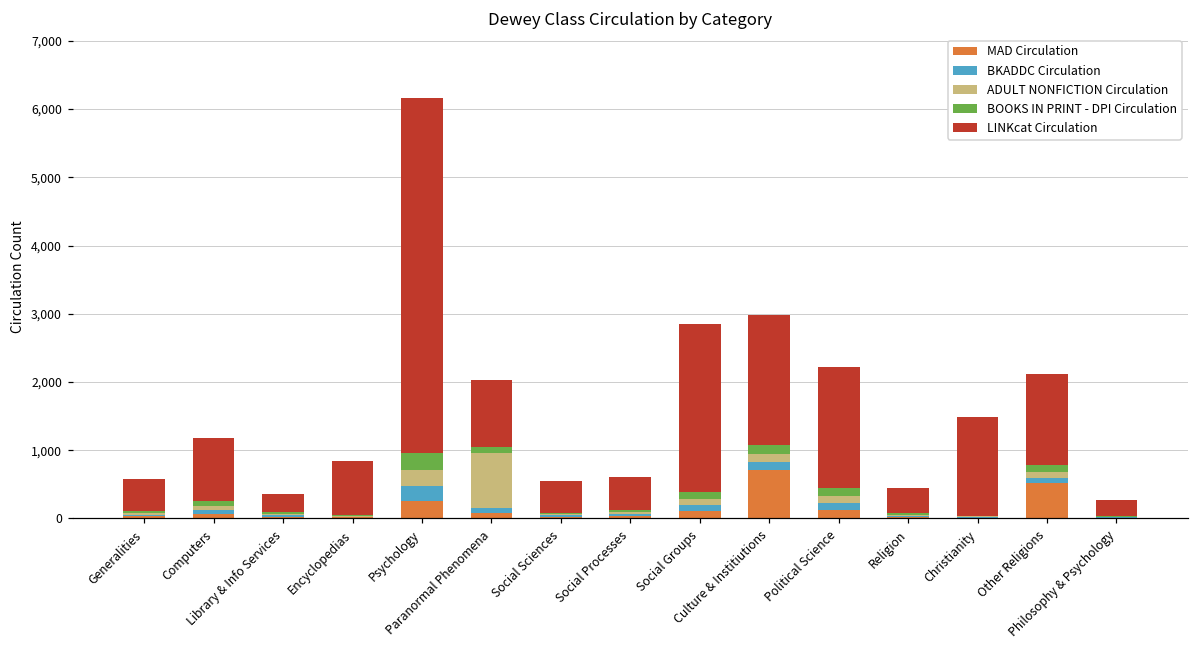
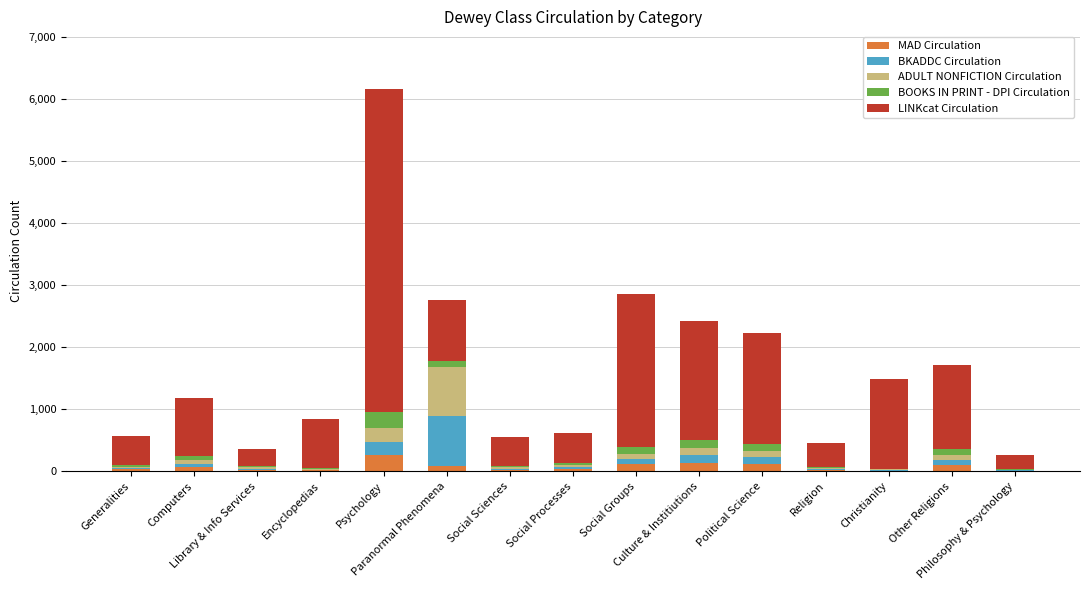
  {
    "MAD Circulation": {
      "Computers": "100",
      "Psychology": "300",
      "Paranormal Phenomena": "100",
      "Social Groups": "100",
-     "Culture & Institiutions": "700",
+     "Culture & Institiutions": "100",
      "Political Science": "100",
-     "Other Religions": "500"
+     "Other Religions": "100"
    },
    "BKADDC Circulation": {
      "Computers": "100",
      "Psychology": "200",
-     "Paranormal Phenomena": "100",
+     "Paranormal Phenomena": "800",
      "Social Groups": "100",
      "Culture & Institiutions": "100",
      "Political Science": "100",
      "Other Religions": "100"
    },
    "ADULT NONFICTION Circulation": {
      "Computers": "100",
      "Psychology": "200",
      "Paranormal Phenomena": "800",
      "Social Groups": "100",
      "Culture & Institiutions": "100",
      "Political Science": "100",
      "Other Religions": "100"
    },
    "BOOKS IN PRINT - DPI Circulation": {
      "Computers": "100",
      "Psychology": "200",
      "Paranormal Phenomena": "100",
      "Social Groups": "100",
      "Culture & Institiutions": "100",
      "Political Science": "100",
      "Other Religions": "100"
    },
    "LINKcat Circulation": {
      "Generalities": "500",
      "Computers": "900",
      "Library & Info Services": "300",
      "Encyclopedias": "800",
      "Psychology": "5,200",
      "Paranormal Phenomena": "1,000",
      "Social Sciences": "500",
      "Social Processes": "500",
      "Social Groups": "2,500",
      "Culture & Institiutions": "1,900",
      "Political Science": "1,800",
      "Religion": "400",
      "Christianity": "1,400",
      "Other Religions": "1,300",
      "Philosophy & Psychology": "200"
    }
  }
